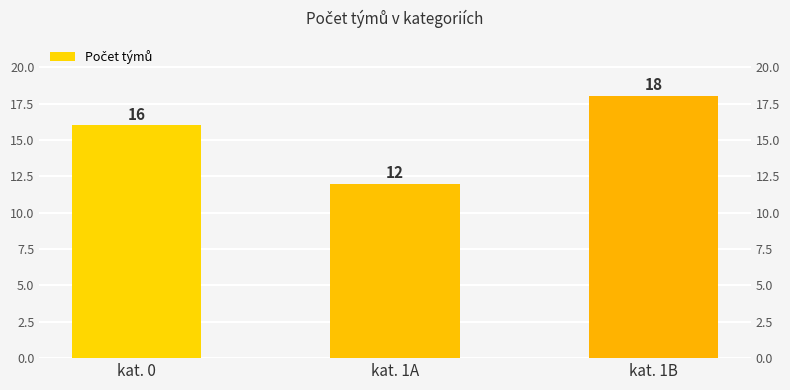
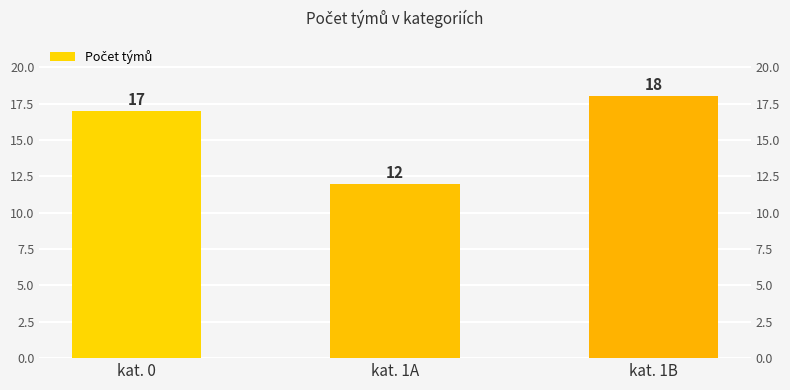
  {
-   "kat. 0": 16,
+   "kat. 0": 17,
    "kat. 1A": 12,
    "kat. 1B": 18
  }
